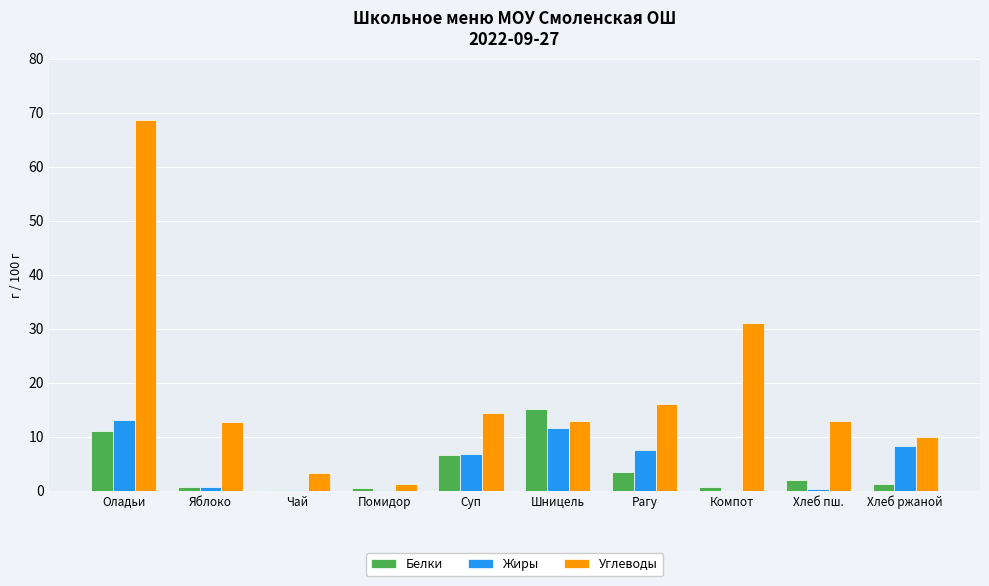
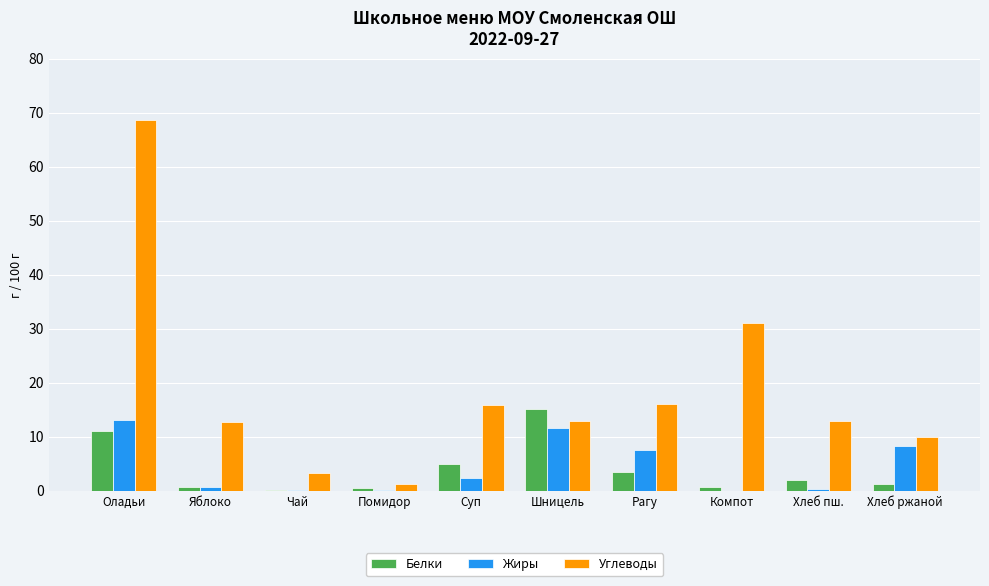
  {
    "Белки": {
      "Оладьи": 11,
      "Яблоко": 1,
-     "Суп": 7,
+     "Суп": 5,
      "Шницель": 15,
      "Рагу": 4,
      "Компот": 1,
      "Хлеб пш.": 2,
      "Хлеб ржаной": 1
    },
    "Жиры": {
      "Оладьи": 13,
      "Яблоко": 1,
-     "Суп": 7,
+     "Суп": 2,
      "Шницель": 12,
      "Рагу": 8,
      "Компот": 0,
      "Хлеб ржаной": 8
    },
    "Углеводы": {
      "Оладьи": 69,
      "Яблоко": 13,
      "Чай": 3,
      "Помидор": 1,
-     "Суп": 14,
+     "Суп": 16,
      "Шницель": 13,
      "Рагу": 16,
      "Компот": 31,
      "Хлеб пш.": 13,
      "Хлеб ржаной": 10
    }
  }
